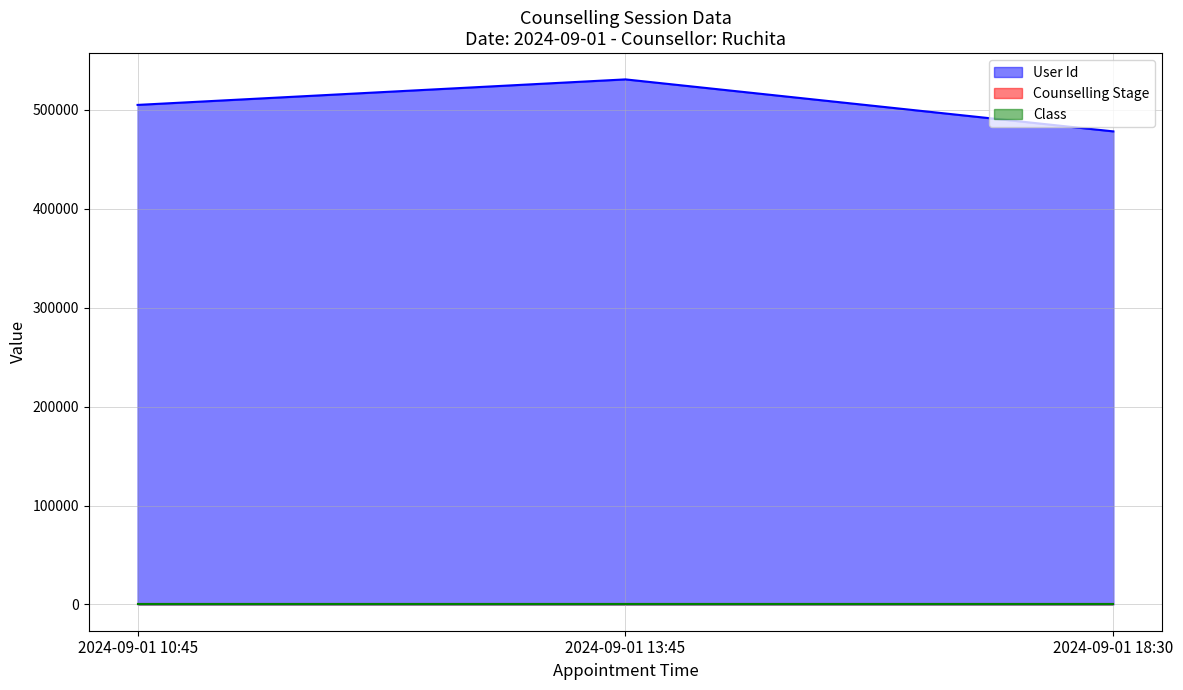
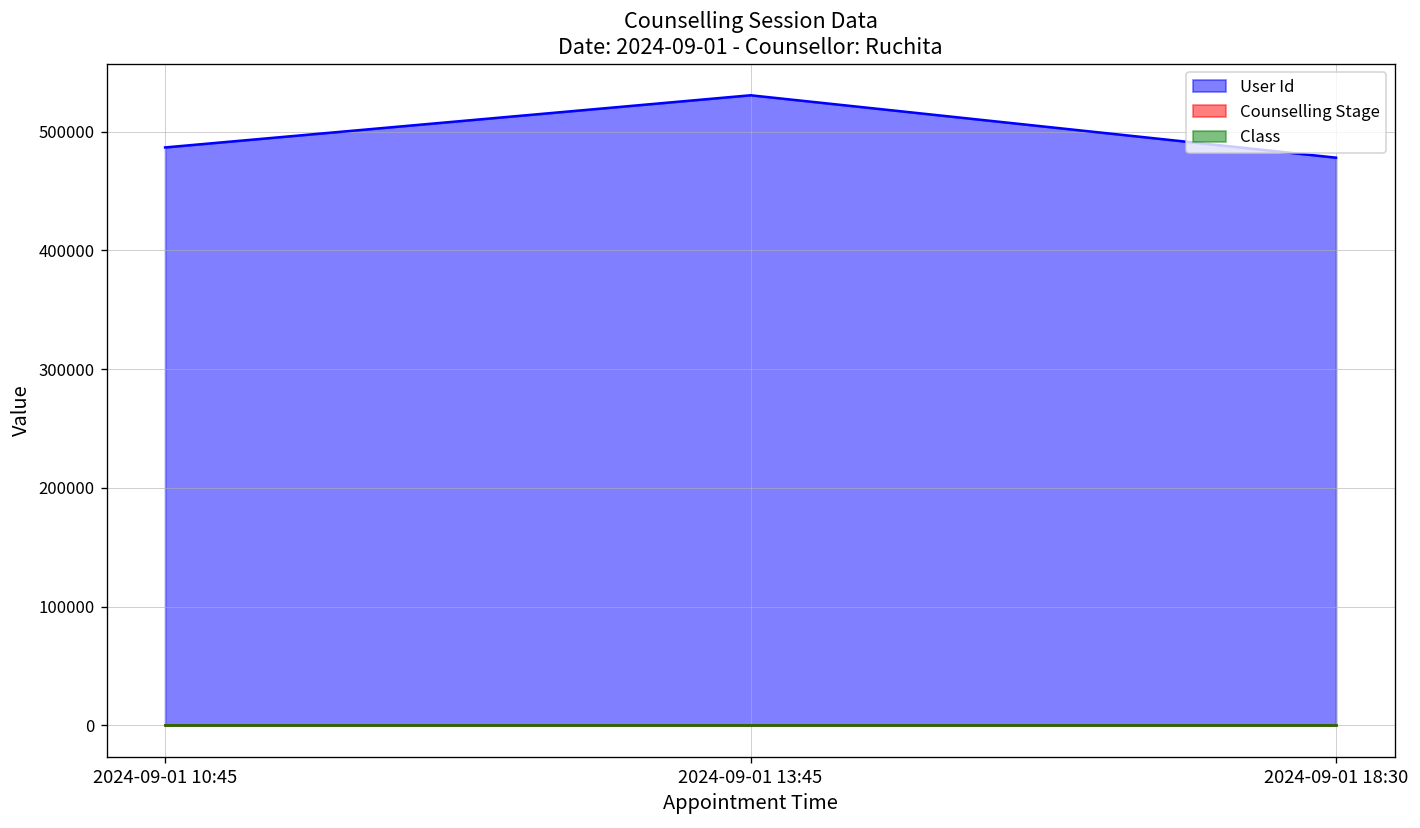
  {
    "User Id": {
-     "2024-09-01 10:45": 500000,
+     "2024-09-01 10:45": 490000,
      "2024-09-01 13:45": 530000,
      "2024-09-01 18:30": 480000
    },
    "Class": {
      "2024-09-01 10:45": 0,
      "2024-09-01 13:45": 0,
      "2024-09-01 18:30": 0
    }
  }
